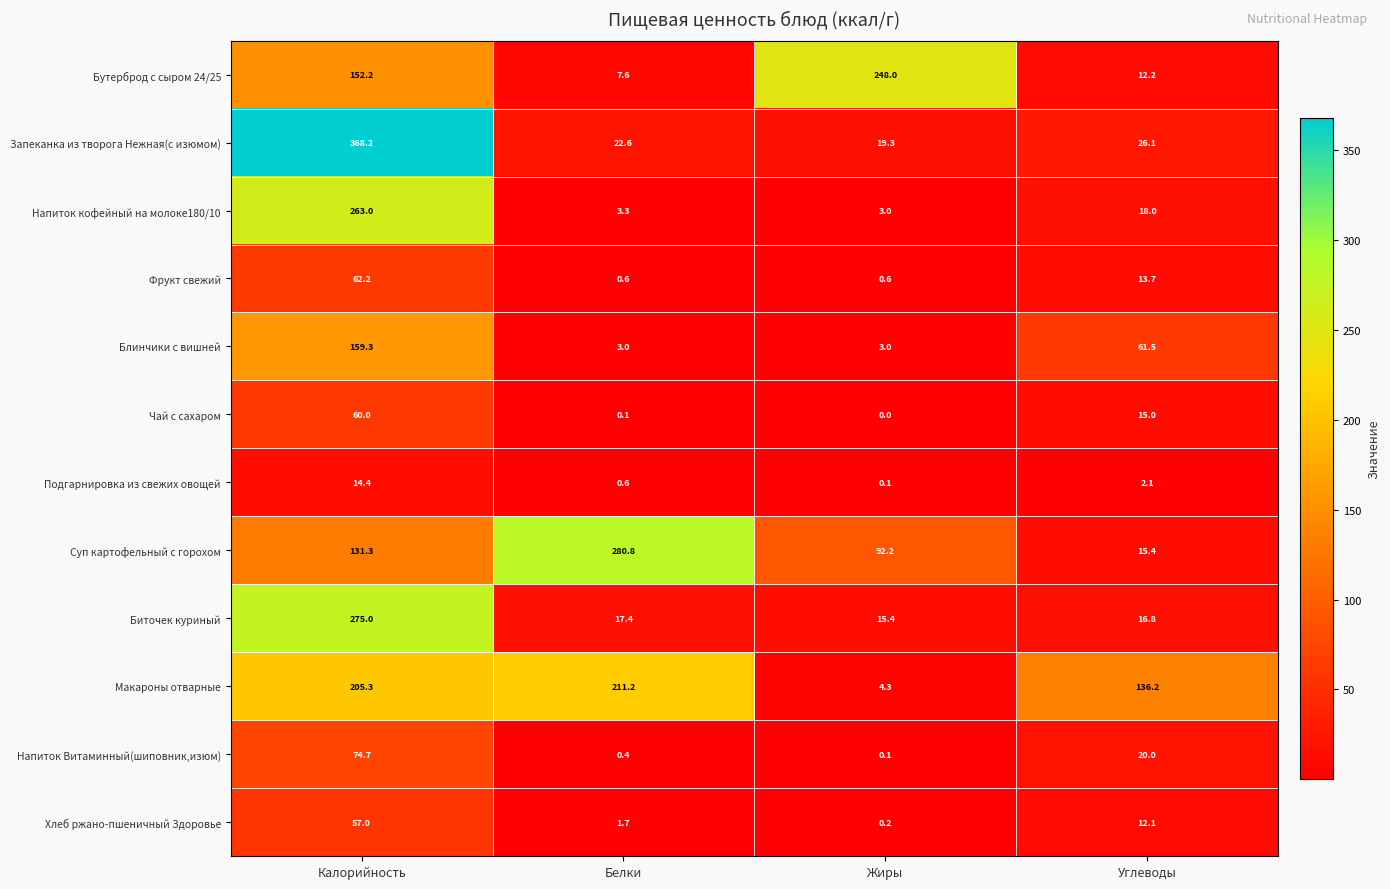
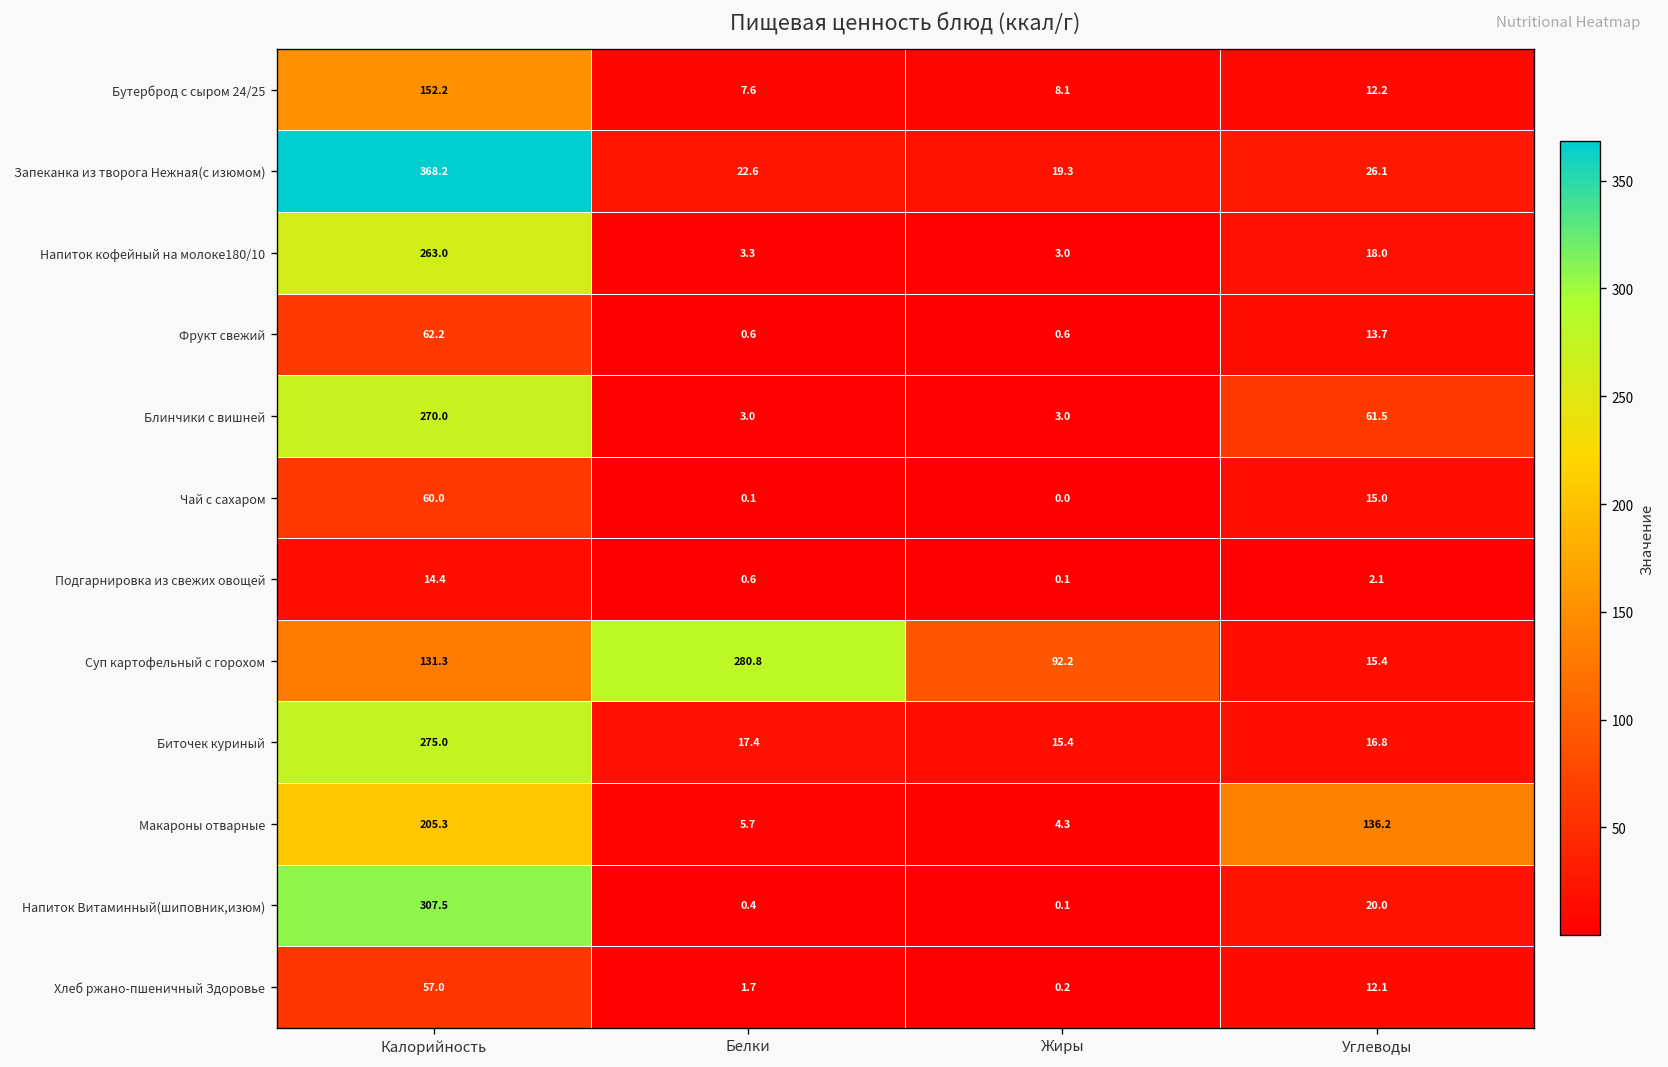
  {
    "Бутерброд с сыром 24/25": {
      "Калорийность": 152.2,
      "Белки": 7.6,
-     "Жиры": 248.0,
+     "Жиры": 8.1,
      "Углеводы": 12.2
    },
    "Запеканка из творога Нежная(с изюмом)": {
      "Калорийность": 368.2,
      "Белки": 22.6,
      "Жиры": 19.3,
      "Углеводы": 26.1
    },
    "Напиток кофейный на молоке180/10": {
      "Калорийность": 263.0,
      "Белки": 3.3,
      "Жиры": 3.0,
      "Углеводы": 18.0
    },
    "Фрукт свежий": {
      "Калорийность": 62.2,
      "Белки": 0.6,
      "Жиры": 0.6,
      "Углеводы": 13.7
    },
    "Блинчики с вишней": {
-     "Калорийность": 159.3,
+     "Калорийность": 270.0,
      "Белки": 3.0,
      "Жиры": 3.0,
      "Углеводы": 61.5
    },
    "Чай с сахаром": {
      "Калорийность": 60.0,
      "Белки": 0.1,
      "Жиры": 0.0,
      "Углеводы": 15.0
    },
    "Подгарнировка из свежих овощей": {
      "Калорийность": 14.4,
      "Белки": 0.6,
      "Жиры": 0.1,
      "Углеводы": 2.1
    },
    "Суп картофельный с горохом": {
      "Калорийность": 131.3,
      "Белки": 280.8,
      "Жиры": 92.2,
      "Углеводы": 15.4
    },
    "Биточек куриный": {
      "Калорийность": 275.0,
      "Белки": 17.4,
      "Жиры": 15.4,
      "Углеводы": 16.8
    },
    "Макароны отварные": {
      "Калорийность": 205.3,
-     "Белки": 211.2,
+     "Белки": 5.7,
      "Жиры": 4.3,
      "Углеводы": 136.2
    },
    "Напиток Витаминный(шиповник,изюм)": {
-     "Калорийность": 74.7,
+     "Калорийность": 307.5,
      "Белки": 0.4,
      "Жиры": 0.1,
      "Углеводы": 20.0
    },
    "Хлеб ржано-пшеничный Здоровье": {
      "Калорийность": 57.0,
      "Белки": 1.7,
      "Жиры": 0.2,
      "Углеводы": 12.1
    }
  }
